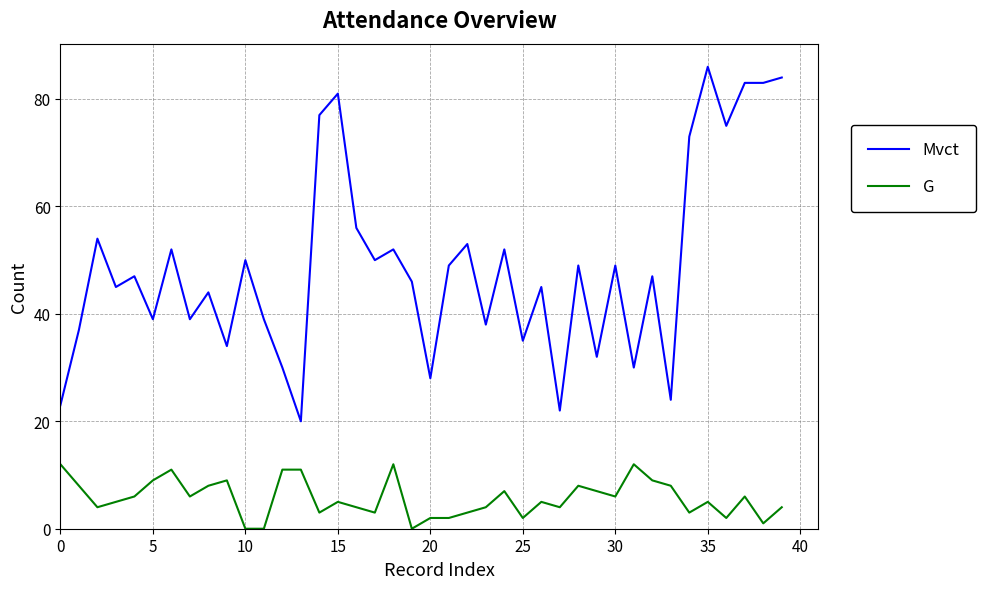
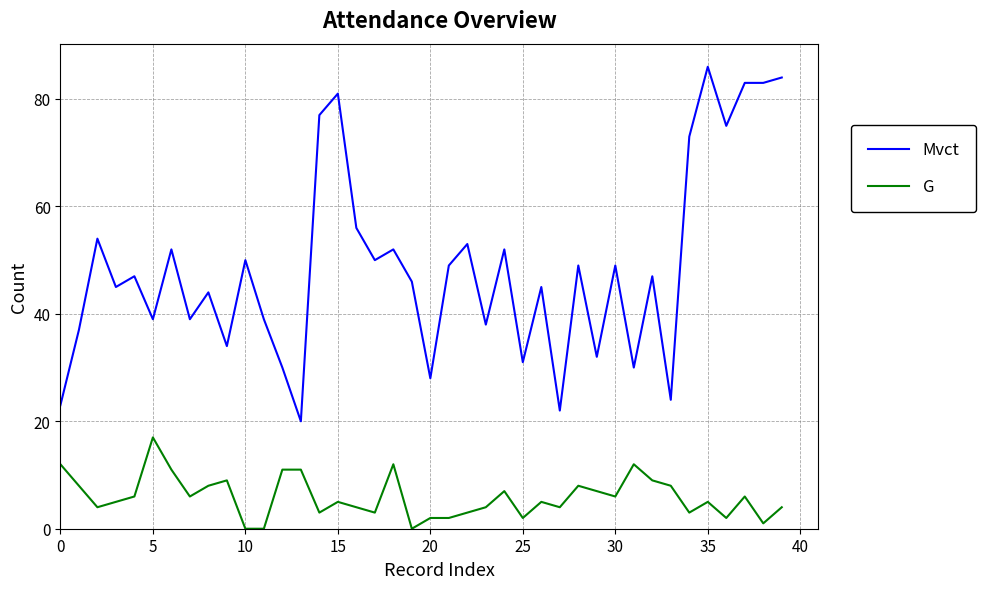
  {
    "Mvct": {
      "0": 23,
      "5": 39,
      "10": 50,
      "15": 81,
      "20": 28,
-     "25": 35,
+     "25": 31,
      "30": 49,
      "35": 86
    },
    "G": {
      "0": 12,
-     "5": 9,
+     "5": 17,
      "10": 0,
      "15": 5,
      "20": 2,
      "25": 2,
      "30": 6,
      "35": 5
    }
  }
